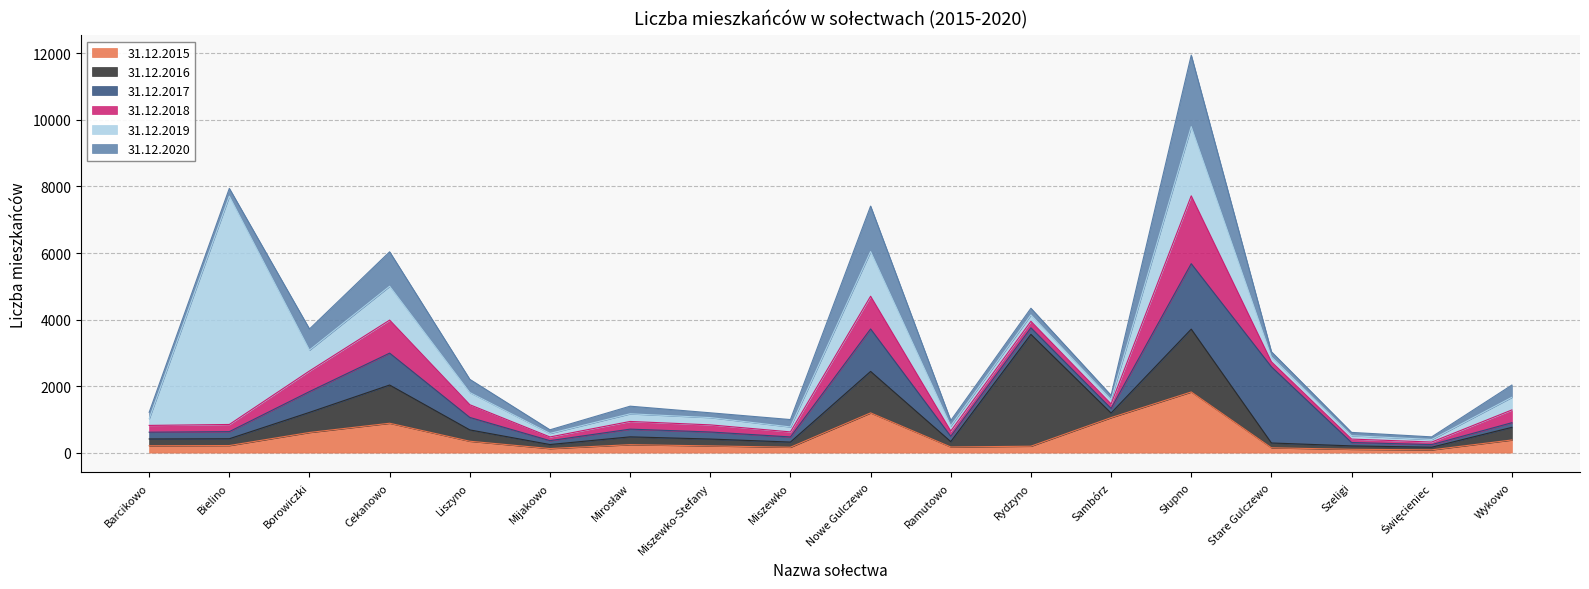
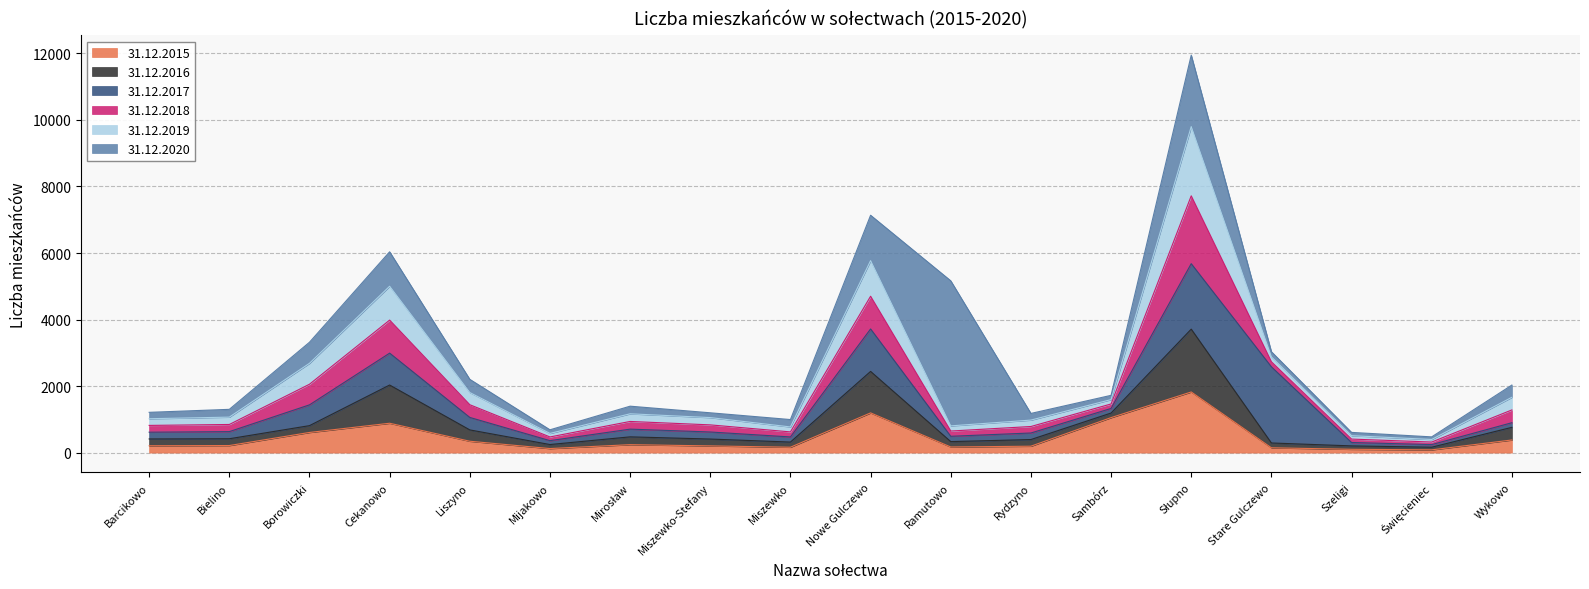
  {
    "31.12.2015": {
      "Barcikowo": 200,
      "Bielino": 200,
      "Borowiczki": 600,
      "Cekanowo": 900,
      "Liszyno": 300,
      "Mijakowo": 100,
      "Mirosław": 200,
      "Miszewko-Stefany": 200,
      "Miszewko": 200,
      "Nowe Gulczewo": 1200,
      "Ramutowo": 200,
      "Rydzyno": 200,
      "Sambórz": 1100,
      "Słupno": 1800,
      "Stare Gulczewo": 100,
      "Szeligi": 100,
      "Święcieniec": 100,
      "Wykowo": 400
    },
    "31.12.2016": {
      "Barcikowo": 200,
      "Bielino": 200,
-     "Borowiczki": 600,
+     "Borowiczki": 200,
      "Cekanowo": 1100,
      "Liszyno": 300,
      "Mijakowo": 100,
      "Mirosław": 200,
      "Miszewko-Stefany": 200,
      "Miszewko": 200,
      "Nowe Gulczewo": 1200,
      "Ramutowo": 200,
-     "Rydzyno": 3400,
+     "Rydzyno": 200,
      "Sambórz": 100,
      "Słupno": 1900,
      "Stare Gulczewo": 100,
      "Szeligi": 100,
      "Święcieniec": 100,
      "Wykowo": 400
    },
    "31.12.2017": {
      "Barcikowo": 200,
      "Bielino": 200,
      "Borowiczki": 600,
      "Cekanowo": 1000,
      "Liszyno": 400,
      "Mijakowo": 100,
      "Mirosław": 200,
      "Miszewko-Stefany": 200,
      "Miszewko": 200,
      "Nowe Gulczewo": 1300,
      "Ramutowo": 200,
      "Rydzyno": 200,
      "Sambórz": 100,
      "Słupno": 2000,
      "Stare Gulczewo": 2300,
      "Szeligi": 100,
      "Święcieniec": 100,
      "Wykowo": 100
    },
    "31.12.2018": {
      "Barcikowo": 200,
      "Bielino": 200,
      "Borowiczki": 600,
      "Cekanowo": 1000,
      "Liszyno": 400,
      "Mijakowo": 100,
      "Mirosław": 200,
      "Miszewko-Stefany": 200,
      "Miszewko": 200,
      "Nowe Gulczewo": 1000,
      "Ramutowo": 200,
      "Rydzyno": 200,
      "Sambórz": 100,
      "Słupno": 2000,
      "Stare Gulczewo": 200,
      "Szeligi": 100,
      "Wykowo": 400
    },
    "31.12.2019": {
      "Barcikowo": 200,
-     "Bielino": 6900,
+     "Bielino": 200,
      "Borowiczki": 600,
      "Cekanowo": 1000,
      "Liszyno": 400,
      "Mijakowo": 100,
      "Mirosław": 200,
      "Miszewko-Stefany": 200,
      "Miszewko": 100,
-     "Nowe Gulczewo": 1300,
+     "Nowe Gulczewo": 1100,
      "Ramutowo": 200,
      "Rydzyno": 200,
      "Sambórz": 100,
      "Słupno": 2100,
      "Stare Gulczewo": 100,
      "Szeligi": 100,
      "Wykowo": 400
    },
    "31.12.2020": {
      "Barcikowo": 200,
      "Bielino": 200,
      "Borowiczki": 600,
      "Cekanowo": 1000,
      "Liszyno": 400,
      "Mijakowo": 100,
      "Mirosław": 200,
      "Miszewko-Stefany": 100,
      "Miszewko": 200,
      "Nowe Gulczewo": 1400,
-     "Ramutowo": 200,
+     "Ramutowo": 4400,
      "Rydzyno": 200,
      "Sambórz": 100,
      "Słupno": 2100,
      "Stare Gulczewo": 200,
      "Szeligi": 100,
      "Święcieniec": 100,
      "Wykowo": 400
    }
  }
